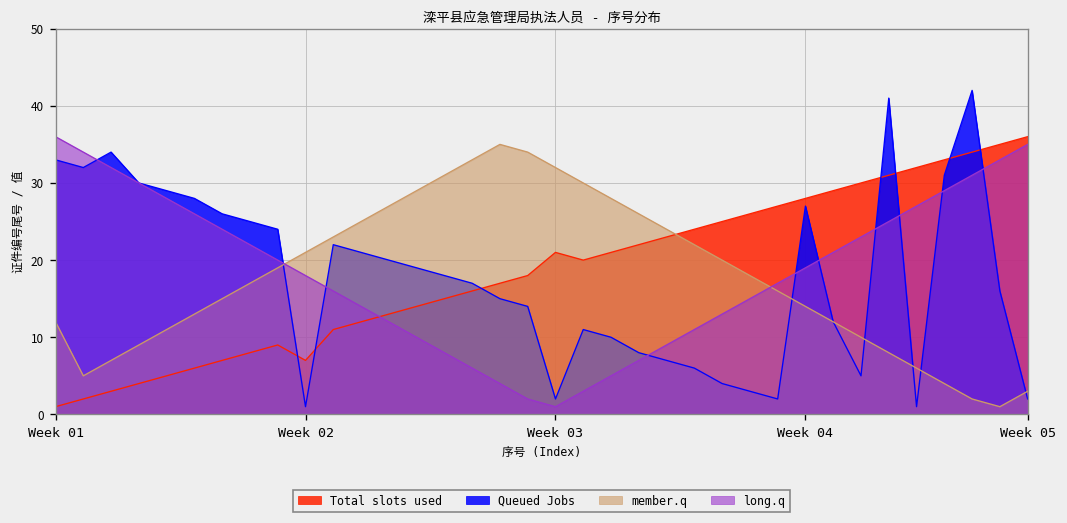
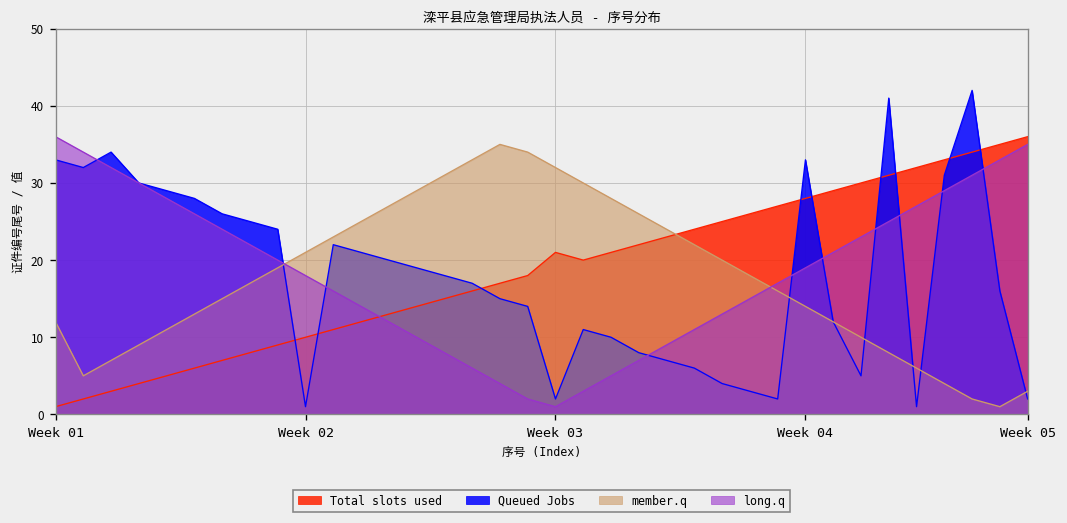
  {
    "Total slots used": {
      "Week 01": 1,
-     "Week 02": 7,
+     "Week 02": 10,
      "Week 03": 21,
      "Week 04": 28,
      "Week 05": 36
    },
    "Queued Jobs": {
      "Week 01": 33,
      "Week 02": 1,
      "Week 03": 2,
-     "Week 04": 27,
+     "Week 04": 33,
      "Week 05": 2
    },
    "member.q": {
      "Week 01": 12,
      "Week 02": 21,
      "Week 03": 32,
      "Week 04": 14,
      "Week 05": 3
    },
    "long.q": {
      "Week 01": 36,
      "Week 02": 18,
      "Week 03": 1,
      "Week 04": 19,
      "Week 05": 35
    }
  }
